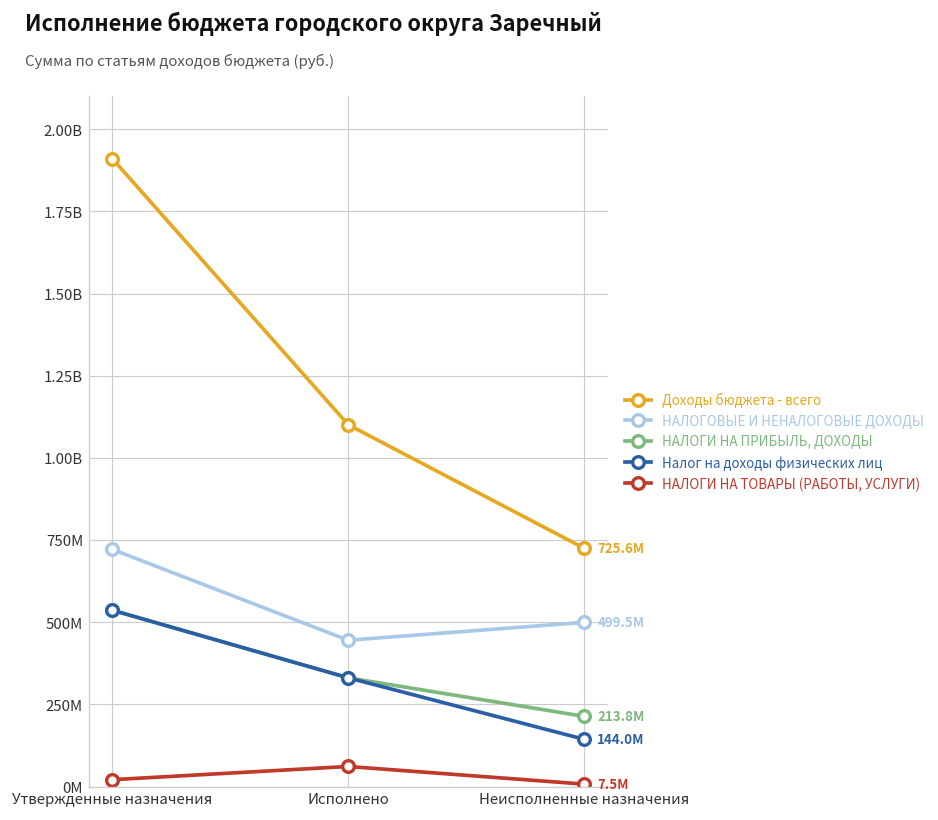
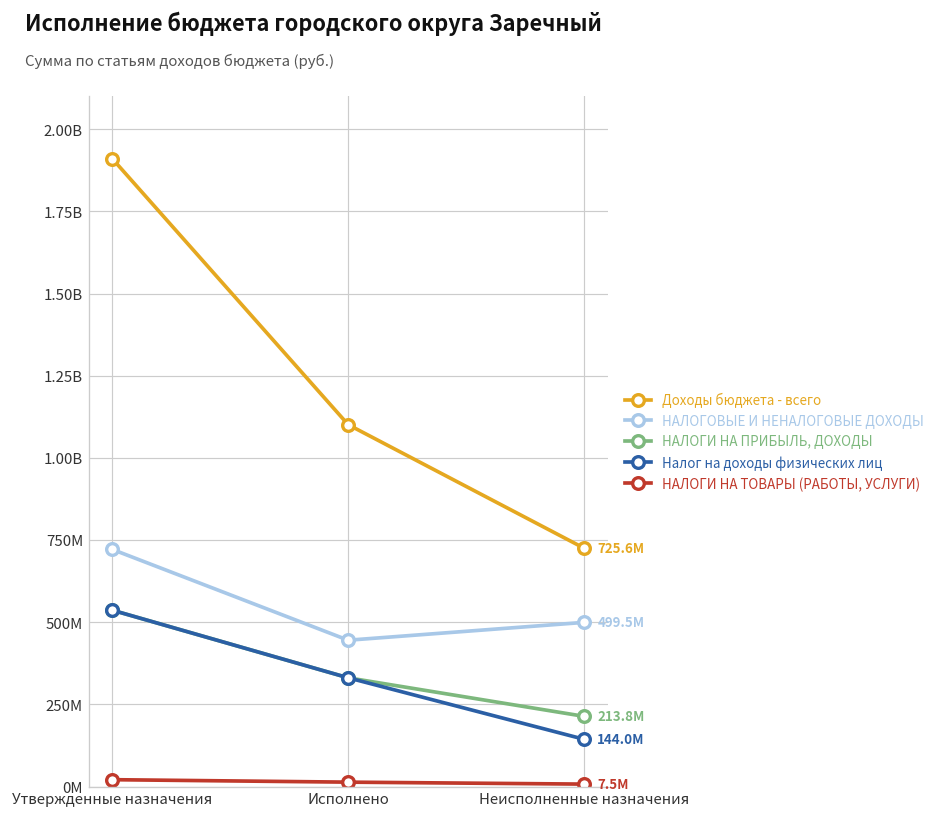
  {
    "Доходы бюджета - всего": {
      "Неисполненные назначения": "725.6M"
    },
    "НАЛОГОВЫЕ И НЕНАЛОГОВЫЕ ДОХОДЫ": {
      "Неисполненные назначения": "499.5M"
    },
    "НАЛОГИ НА ПРИБЫЛЬ, ДОХОДЫ": {
      "Неисполненные назначения": "213.8M"
    },
    "Налог на доходы физических лиц": {
      "Неисполненные назначения": "144.0M"
    },
    "НАЛОГИ НА ТОВАРЫ (РАБОТЫ, УСЛУГИ)": {
      "Утвержденные назначения": "20000000",
-     "Исполнено": "60000000"
+     "Исполнено": "10000000"
    }
  }
